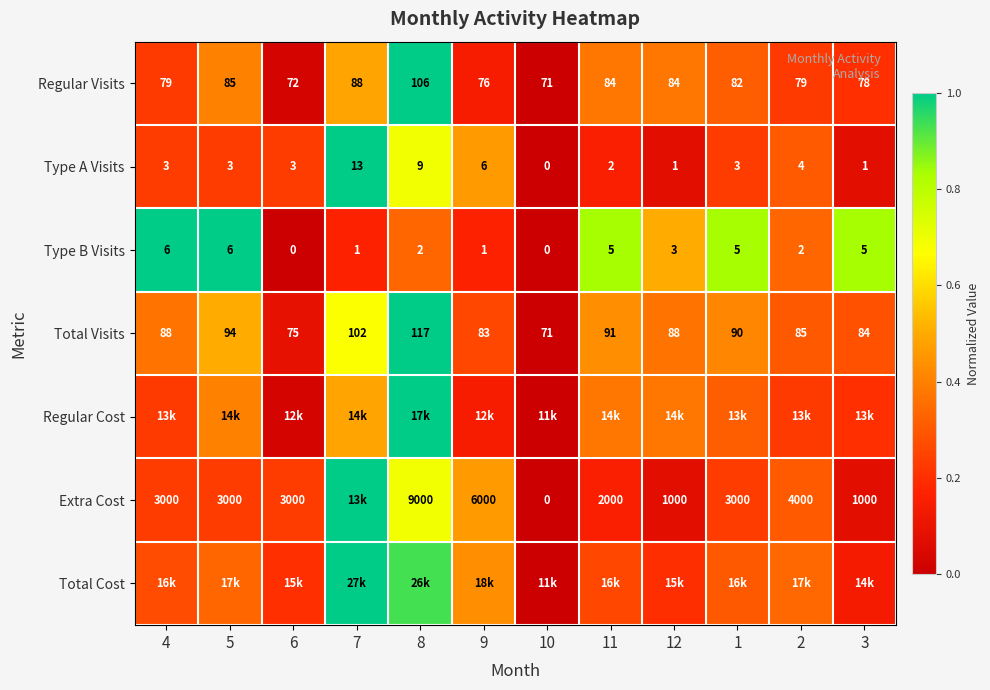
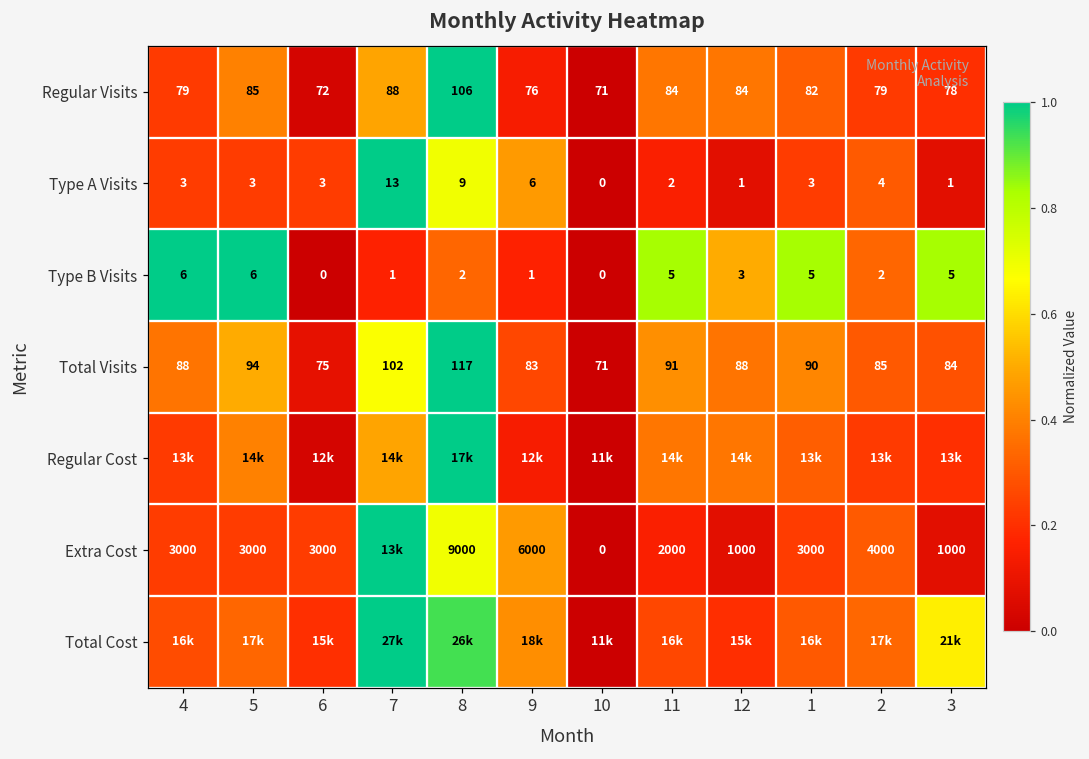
  {
    "Regular Visits": {
      "4": "79",
      "5": "85",
      "6": "72",
      "7": "88",
      "8": "106",
      "9": "76",
      "10": "71",
      "11": "84",
      "12": "84",
      "1": "82"
    },
    "Type A Visits": {
      "4": "3",
      "5": "3",
      "6": "3",
      "7": "13",
      "8": "9",
      "9": "6",
      "10": "0",
      "11": "2",
      "12": "1",
      "1": "3",
      "2": "4",
      "3": "1"
    },
    "Type B Visits": {
      "4": "6",
      "5": "6",
      "6": "0",
      "7": "1",
      "8": "2",
      "9": "1",
      "10": "0",
      "11": "5",
      "12": "3",
      "1": "5",
      "2": "2",
      "3": "5"
    },
    "Total Visits": {
      "4": "88",
      "5": "94",
      "6": "75",
      "7": "102",
      "8": "117",
      "9": "83",
      "10": "71",
      "11": "91",
      "12": "88",
      "1": "90",
      "2": "85",
      "3": "84"
    },
    "Regular Cost": {
      "4": "13k",
      "5": "14k",
      "6": "12k",
      "7": "14k",
      "8": "17k",
      "9": "12k",
      "10": "11k",
      "11": "14k",
      "12": "14k",
      "1": "13k",
      "2": "13k",
      "3": "13k"
    },
    "Extra Cost": {
      "4": "3000",
      "5": "3000",
      "6": "3000",
      "7": "13k",
      "8": "9000",
      "9": "6000",
      "10": "0",
      "11": "2000",
      "12": "1000",
      "1": "3000",
      "2": "4000",
      "3": "1000"
    },
    "Total Cost": {
      "4": "16k",
      "5": "17k",
      "6": "15k",
      "7": "27k",
      "8": "26k",
      "9": "18k",
      "10": "11k",
      "11": "16k",
      "12": "15k",
      "1": "16k",
      "2": "17k",
-     "3": "14k"
+     "3": "21k"
    }
  }
